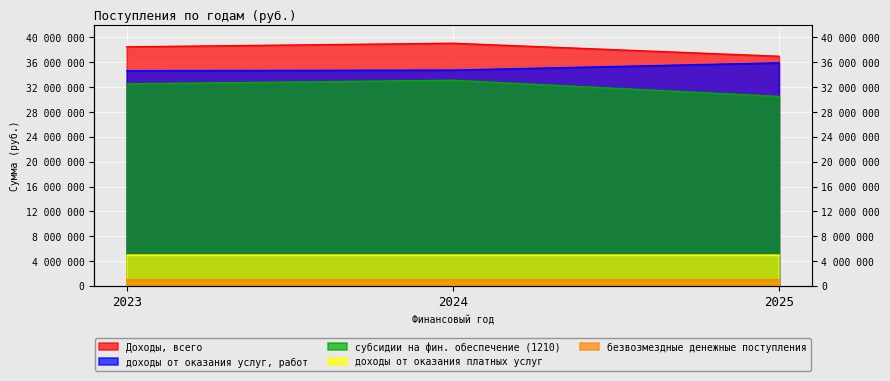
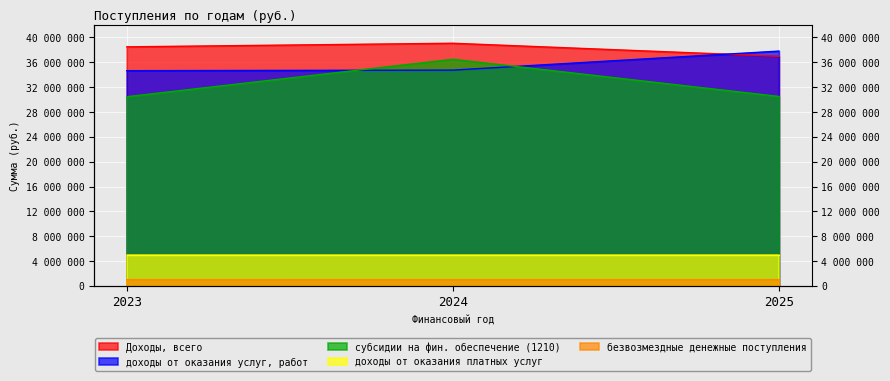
  {
    "Доходы, всего": {
      "2023": 38000000,
      "2024": 39000000,
      "2025": 37000000
    },
    "доходы от оказания услуг, работ": {
      "2023": 35000000,
      "2024": 35000000,
-     "2025": 36000000
+     "2025": 38000000
    },
    "субсидии на фин. обеспечение (1210)": {
-     "2023": 33000000,
-     "2024": 33000000,
+     "2023": 30000000,
+     "2024": 36000000,
      "2025": 31000000
    },
    "доходы от оказания платных услуг": {
      "2023": 5000000,
      "2024": 5000000,
      "2025": 5000000
    },
    "безвозмездные денежные поступления": {
      "2023": 1000000,
      "2024": 1000000,
      "2025": 1000000
    }
  }
